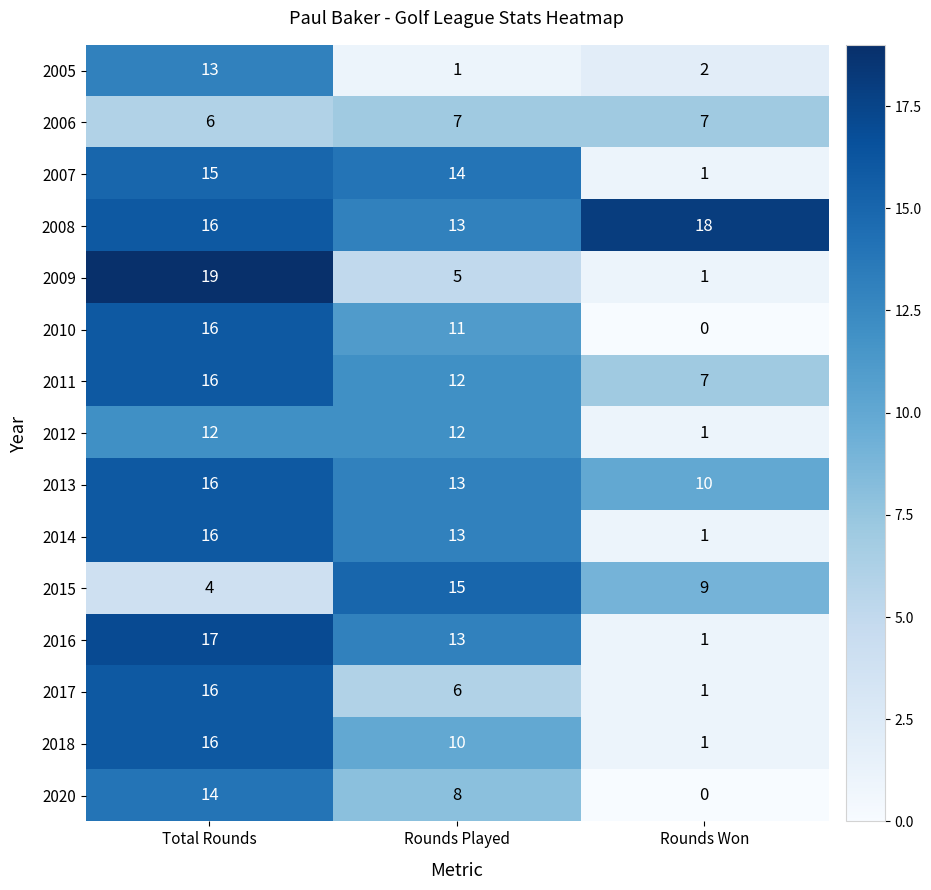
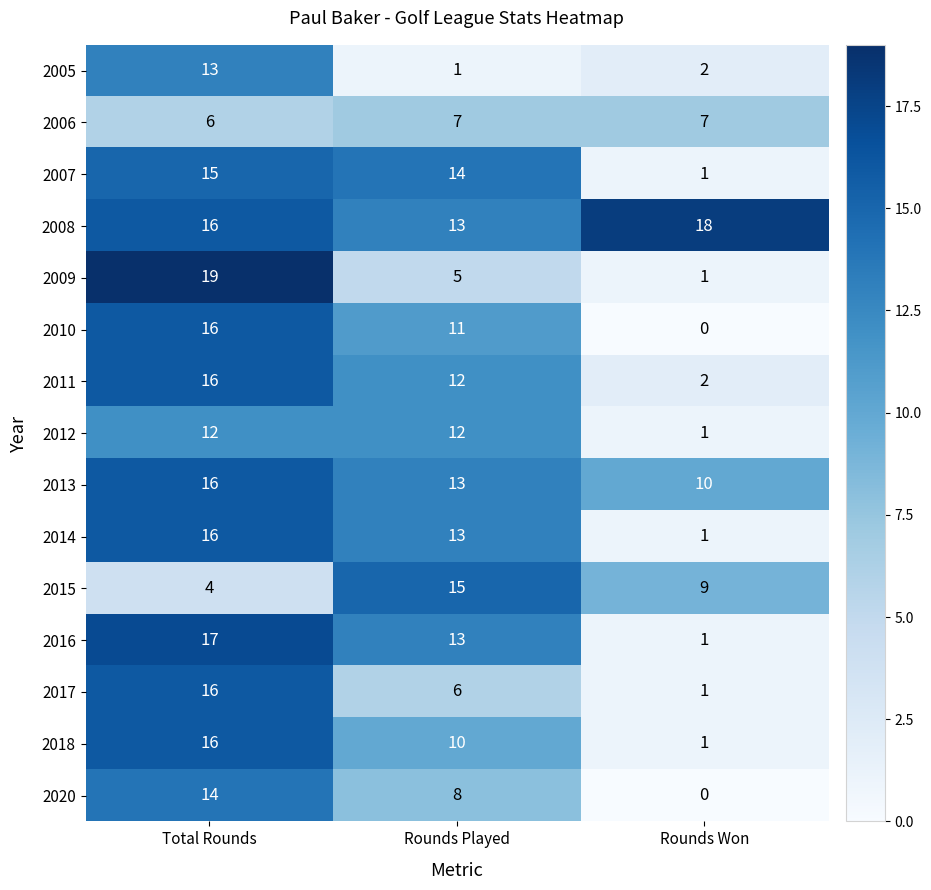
  {
    "2005": {
      "Total Rounds": 13,
      "Rounds Played": 1,
      "Rounds Won": 2
    },
    "2006": {
      "Total Rounds": 6,
      "Rounds Played": 7,
      "Rounds Won": 7
    },
    "2007": {
      "Total Rounds": 15,
      "Rounds Played": 14,
      "Rounds Won": 1
    },
    "2008": {
      "Total Rounds": 16,
      "Rounds Played": 13,
      "Rounds Won": 18
    },
    "2009": {
      "Total Rounds": 19,
      "Rounds Played": 5,
      "Rounds Won": 1
    },
    "2010": {
      "Total Rounds": 16,
      "Rounds Played": 11,
      "Rounds Won": 0
    },
    "2011": {
      "Total Rounds": 16,
      "Rounds Played": 12,
-     "Rounds Won": 7
+     "Rounds Won": 2
    },
    "2012": {
      "Total Rounds": 12,
      "Rounds Played": 12,
      "Rounds Won": 1
    },
    "2013": {
      "Total Rounds": 16,
      "Rounds Played": 13,
      "Rounds Won": 10
    },
    "2014": {
      "Total Rounds": 16,
      "Rounds Played": 13,
      "Rounds Won": 1
    },
    "2015": {
      "Total Rounds": 4,
      "Rounds Played": 15,
      "Rounds Won": 9
    },
    "2016": {
      "Total Rounds": 17,
      "Rounds Played": 13,
      "Rounds Won": 1
    },
    "2017": {
      "Total Rounds": 16,
      "Rounds Played": 6,
      "Rounds Won": 1
    },
    "2018": {
      "Total Rounds": 16,
      "Rounds Played": 10,
      "Rounds Won": 1
    },
    "2020": {
      "Total Rounds": 14,
      "Rounds Played": 8,
      "Rounds Won": 0
    }
  }
